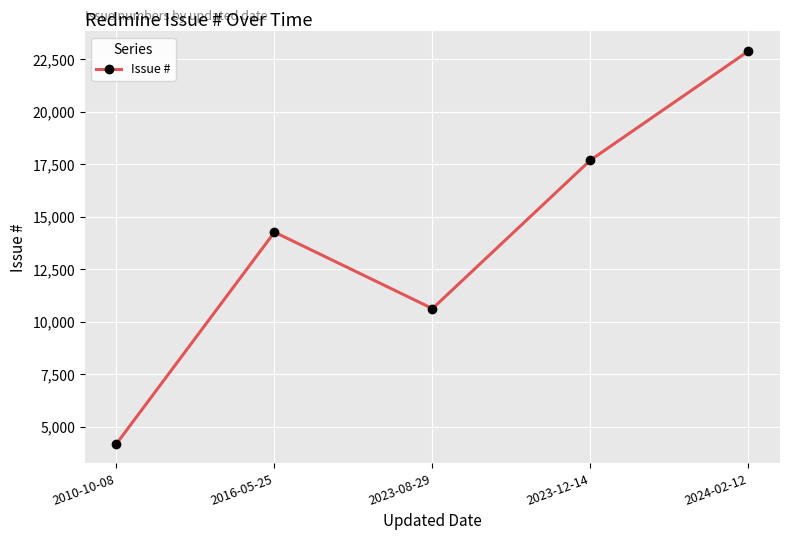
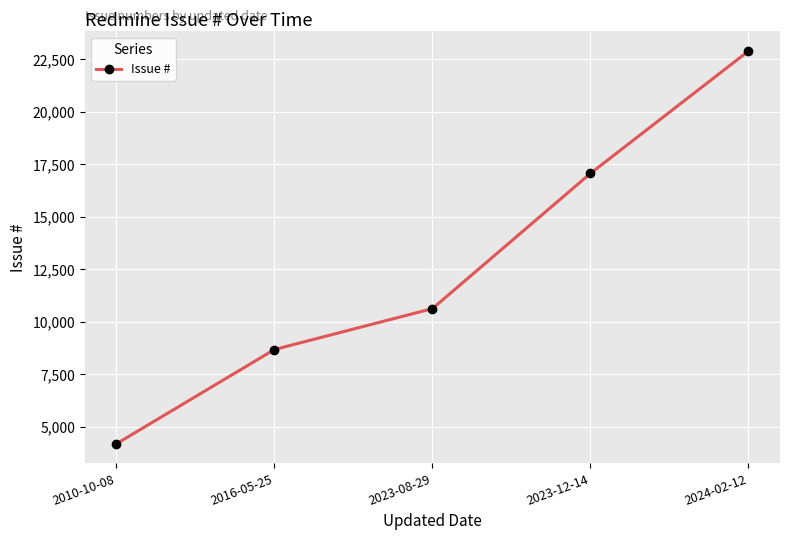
  {
    "2010-10-08": "4,200",
-   "2016-05-25": "14,300",
+   "2016-05-25": "8,700",
    "2023-08-29": "10,600",
-   "2023-12-14": "17,700",
+   "2023-12-14": "17,100",
    "2024-02-12": "22,900"
  }
